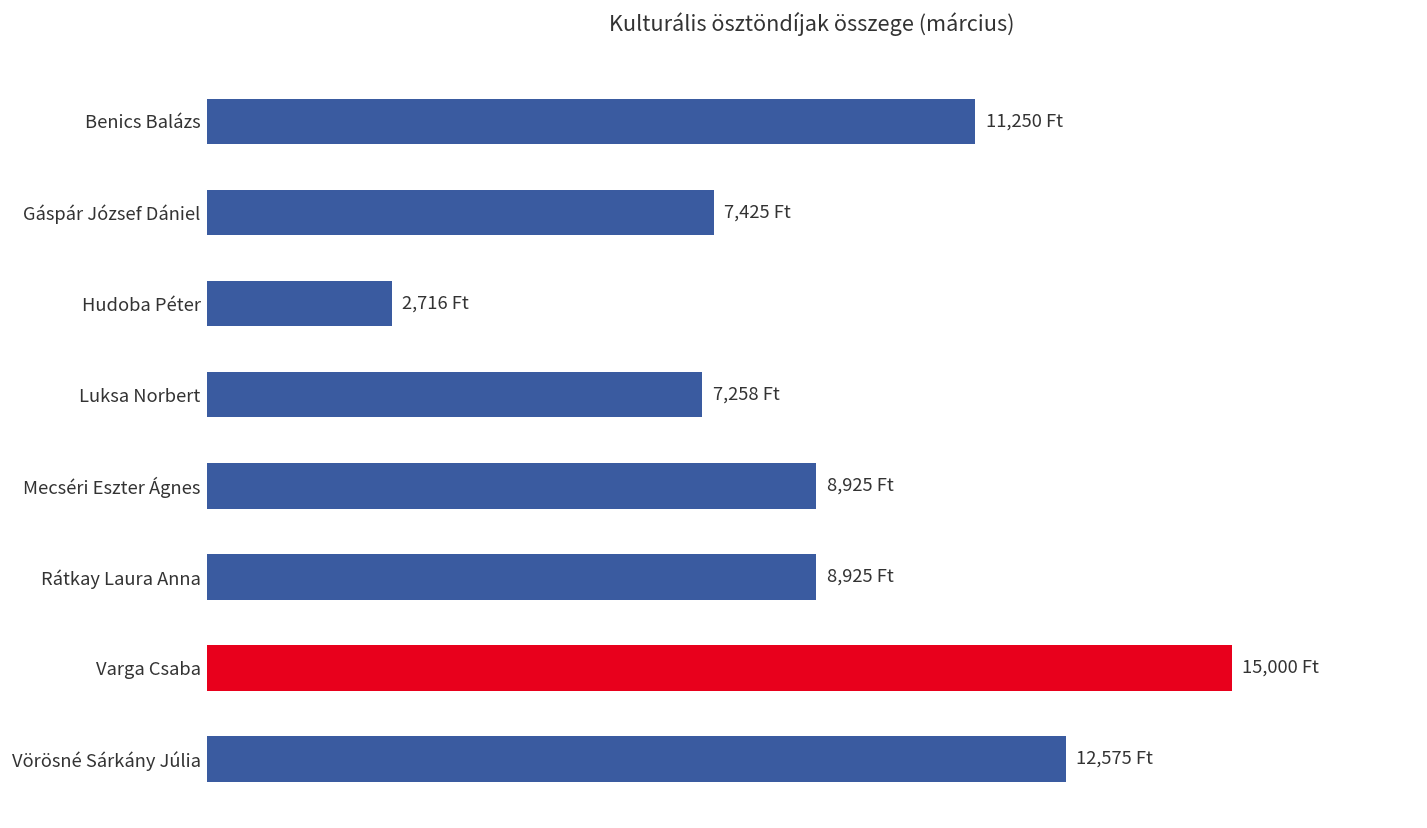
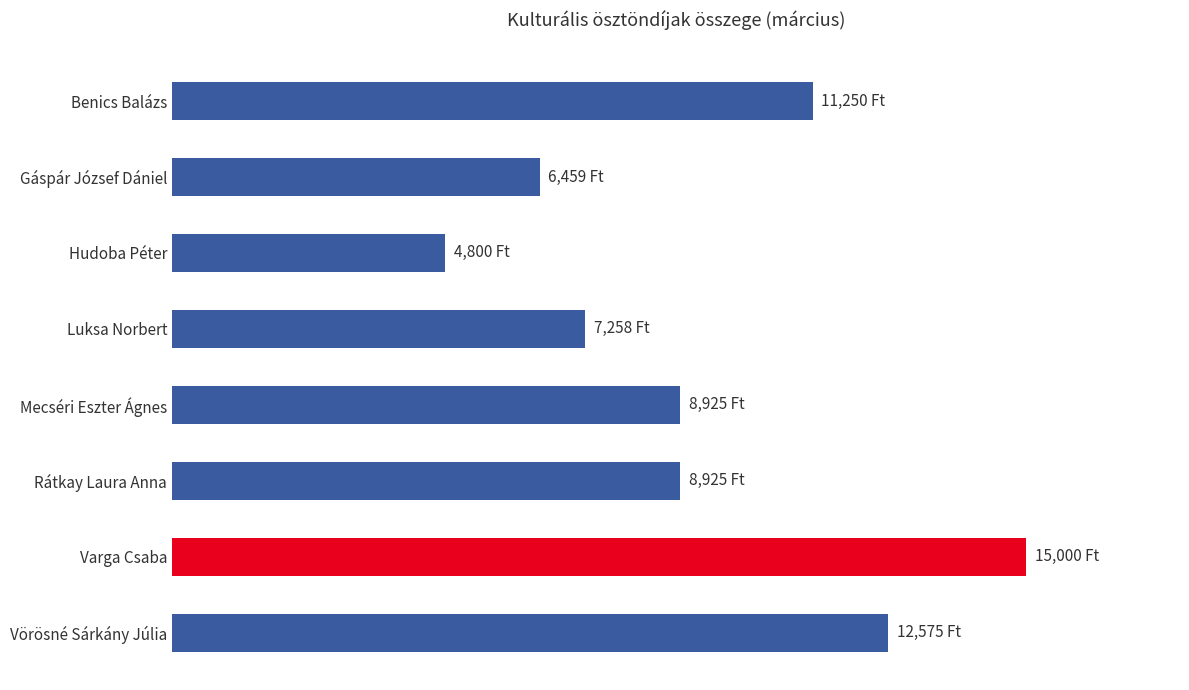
  {
    "Benics Balázs": "11,250",
-   "Gáspár József Dániel": "7,425",
-   "Hudoba Péter": "2,716",
+   "Gáspár József Dániel": "6,459",
+   "Hudoba Péter": "4,800",
    "Luksa Norbert": "7,258",
    "Mecséri Eszter Ágnes": "8,925",
    "Rátkay Laura Anna": "8,925",
    "Varga Csaba": "15,000",
    "Vörösné Sárkány Júlia": "12,575"
  }
